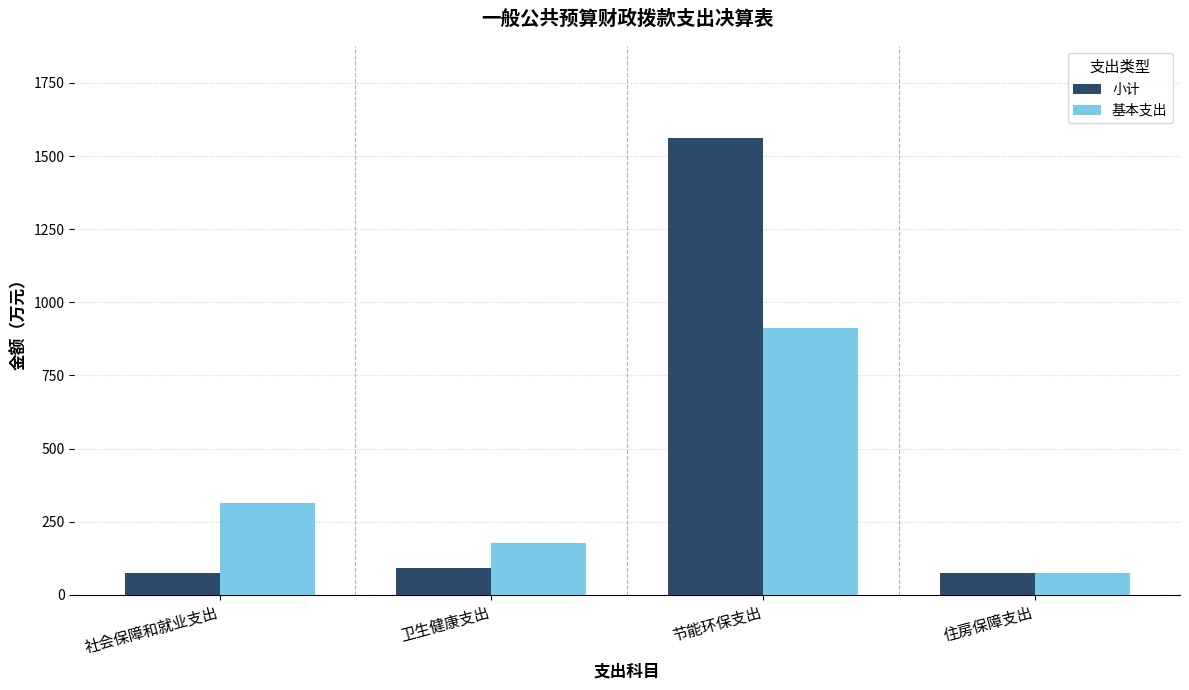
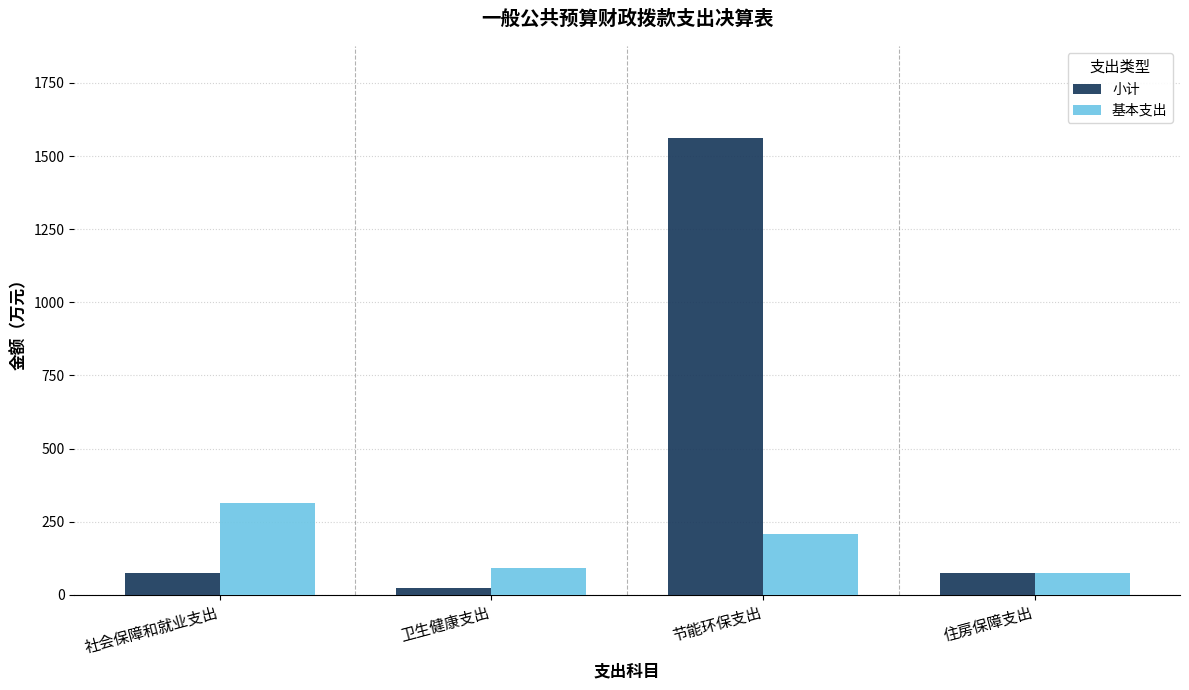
  {
    "小计": {
      "社会保障和就业支出": 70,
-     "卫生健康支出": 90,
+     "卫生健康支出": 20,
      "节能环保支出": 1560,
      "住房保障支出": 80
    },
    "基本支出": {
      "社会保障和就业支出": 310,
-     "卫生健康支出": 180,
-     "节能环保支出": 910,
+     "卫生健康支出": 90,
+     "节能环保支出": 210,
      "住房保障支出": 80
    }
  }
